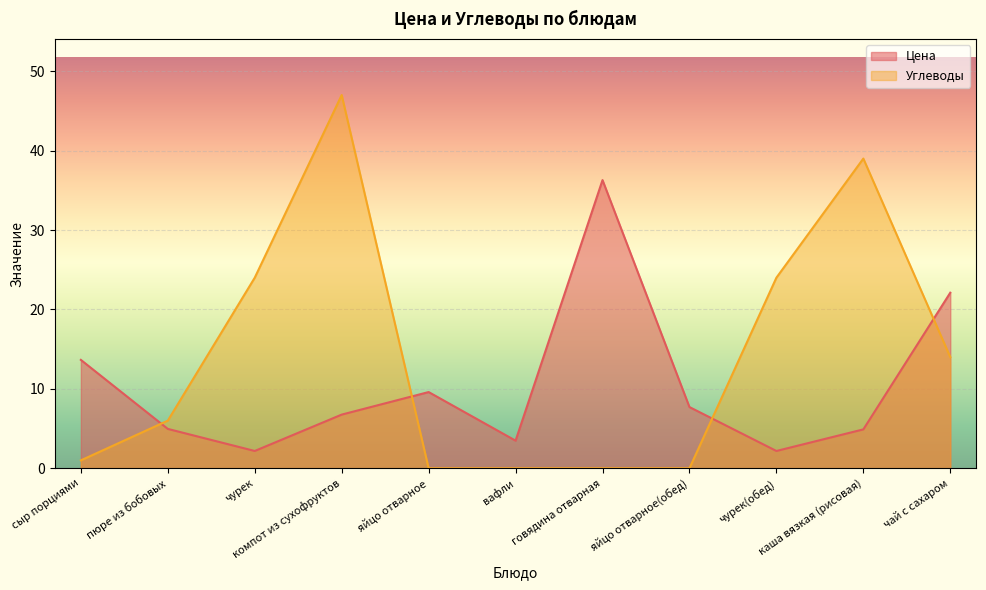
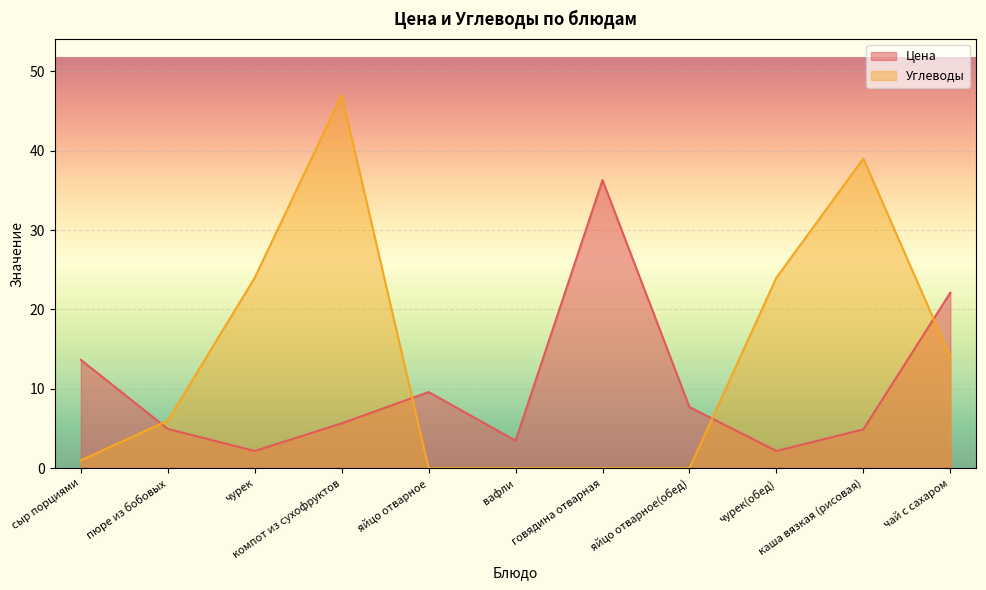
  {
    "Цена": {
      "сыр порциями": 14,
      "пюре из бобовых": 5,
      "чурек": 2,
-     "компот из сухофруктов": 7,
+     "компот из сухофруктов": 6,
      "яйцо отварное": 10,
      "вафли": 3,
      "говядина отварная": 36,
      "яйцо отварное(обед)": 8,
      "чурек(обед)": 2,
      "каша вязкая (рисовая)": 5,
      "чай с сахаром": 22
    },
    "Углеводы": {
      "сыр порциями": 1,
      "пюре из бобовых": 6,
      "чурек": 24,
      "компот из сухофруктов": 47,
      "яйцо отварное": 0,
      "вафли": 0,
      "говядина отварная": 0,
      "яйцо отварное(обед)": 0,
      "чурек(обед)": 24,
      "каша вязкая (рисовая)": 39,
      "чай с сахаром": 14
    }
  }
